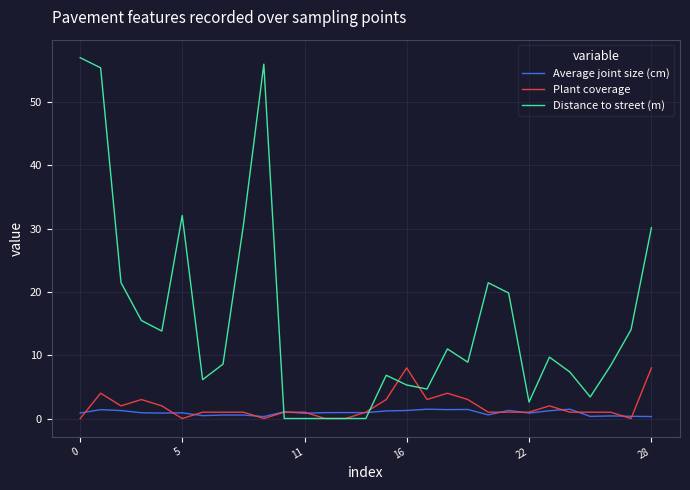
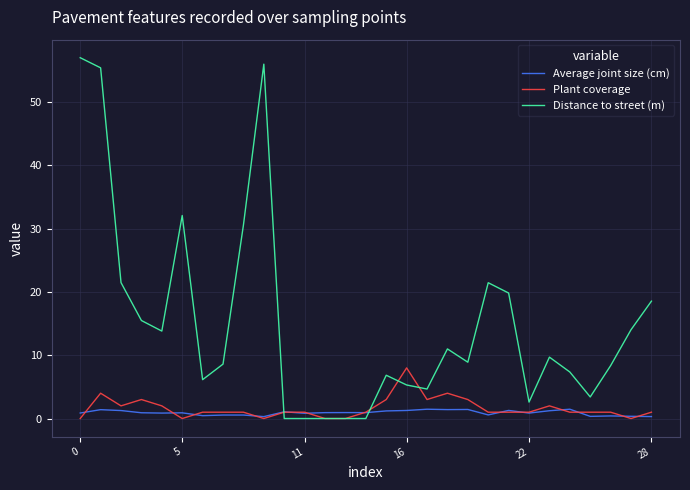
  {
    "Average joint size (cm)": {
      "0": 1,
      "5": 1,
      "16": 1,
      "28": 0
    },
    "Plant coverage": {
      "0": 0,
      "5": 0,
      "16": 8,
-     "28": 8
+     "28": 1
    },
    "Distance to street (m)": {
      "0": 57,
      "5": 32,
      "11": 0,
      "16": 5,
      "22": 3,
-     "28": 30
+     "28": 19
    }
  }
